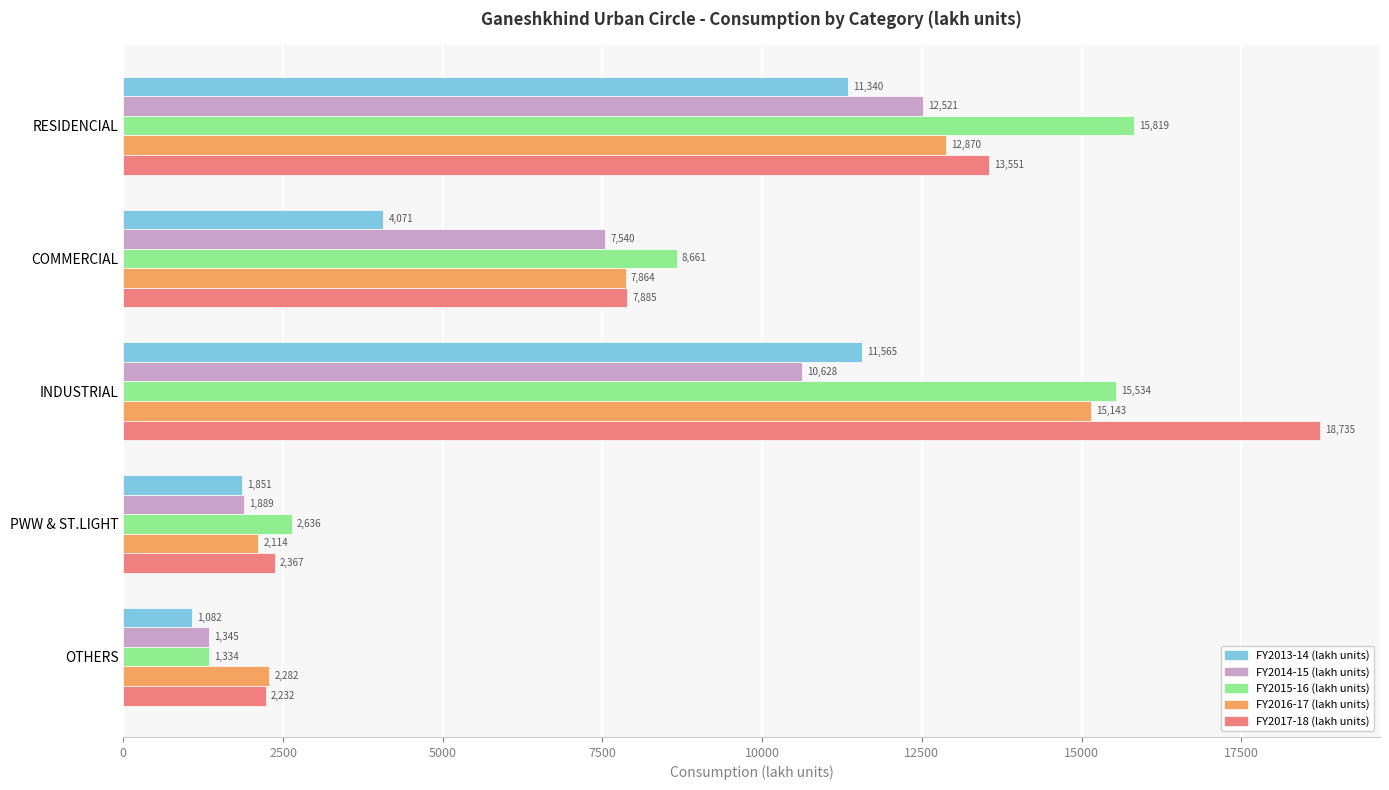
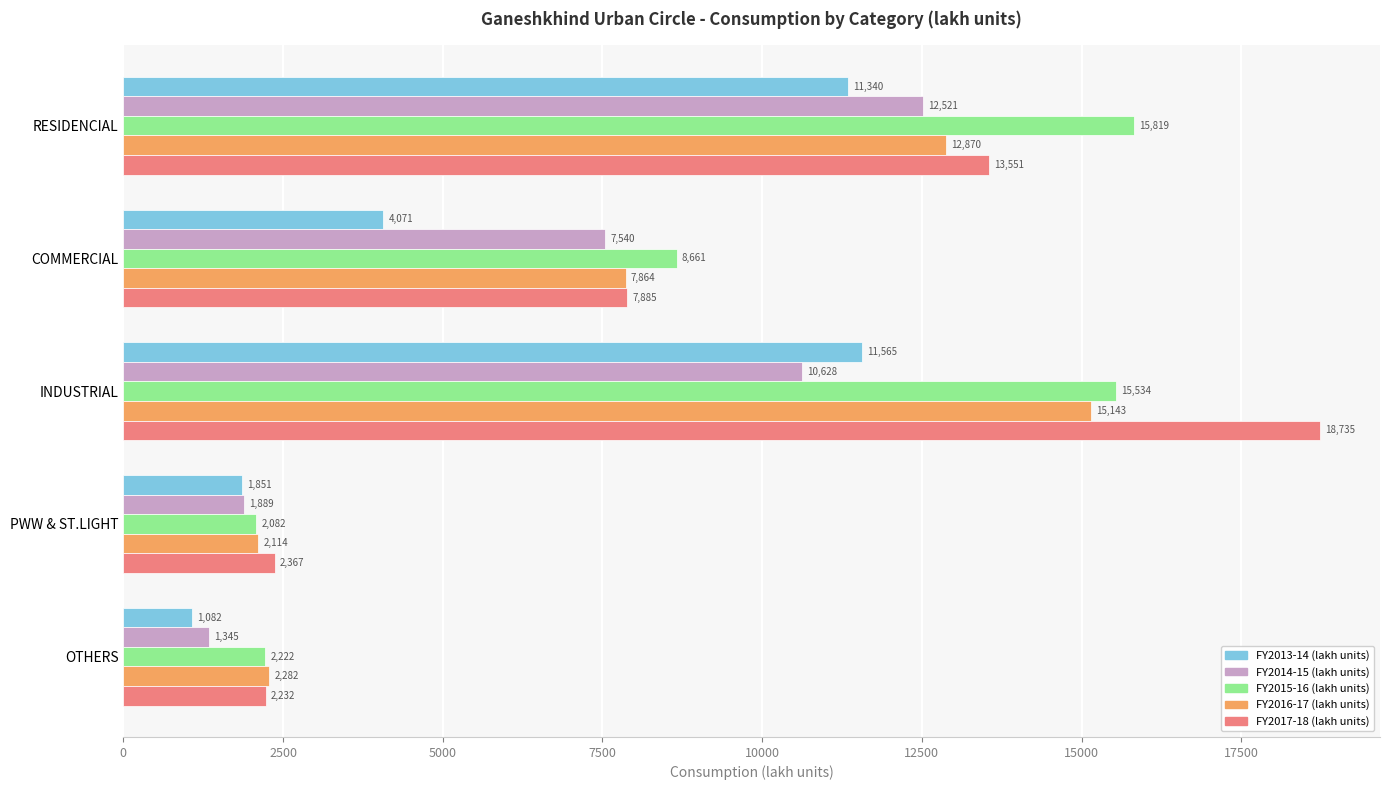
  {
    "FY2013-14 (lakh units)": {
      "RESIDENCIAL": "11,340",
      "COMMERCIAL": "4,071",
      "INDUSTRIAL": "11,565",
      "PWW & ST.LIGHT": "1,851",
      "OTHERS": "1,082"
    },
    "FY2014-15 (lakh units)": {
      "RESIDENCIAL": "12,521",
      "COMMERCIAL": "7,540",
      "INDUSTRIAL": "10,628",
      "PWW & ST.LIGHT": "1,889",
      "OTHERS": "1,345"
    },
    "FY2015-16 (lakh units)": {
      "RESIDENCIAL": "15,819",
      "COMMERCIAL": "8,661",
      "INDUSTRIAL": "15,534",
-     "PWW & ST.LIGHT": "2,636",
-     "OTHERS": "1,334"
+     "PWW & ST.LIGHT": "2,082",
+     "OTHERS": "2,222"
    }
  }
